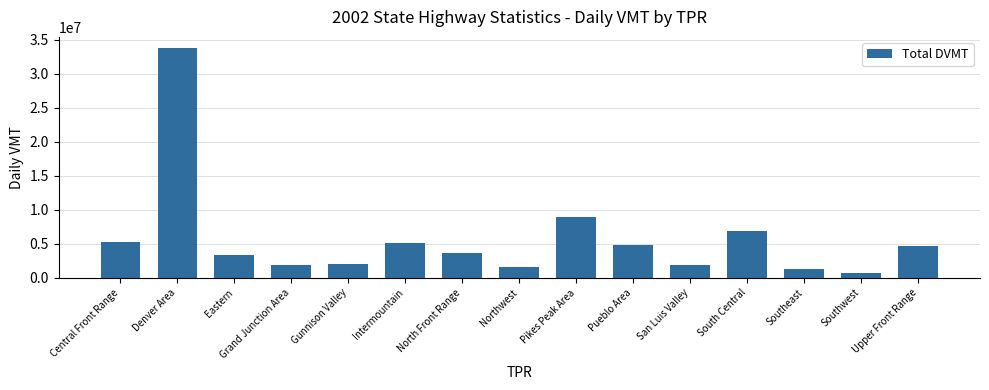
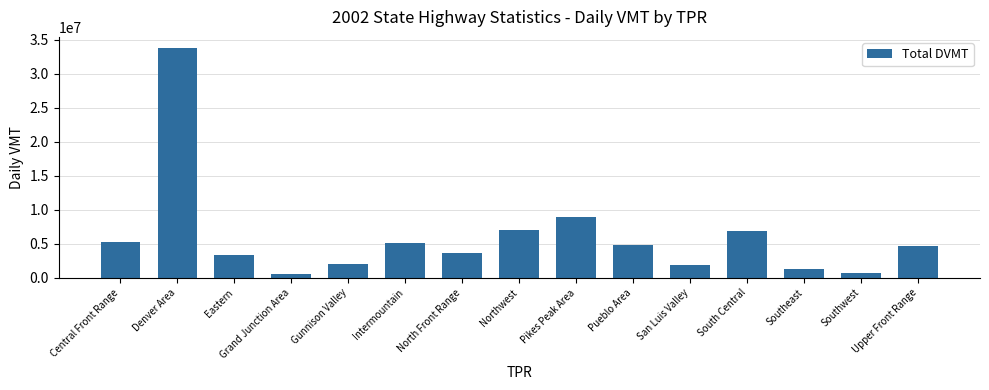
  {
    "Central Front Range": 5000000,
    "Denver Area": 34000000,
    "Eastern": 3000000,
-   "Grand Junction Area": 2000000,
+   "Grand Junction Area": 1000000,
    "Gunnison Valley": 2000000,
    "Intermountain": 5000000,
    "North Front Range": 4000000,
-   "Northwest": 2000000,
+   "Northwest": 7000000,
    "Pikes Peak Area": 9000000,
    "Pueblo Area": 5000000,
    "San Luis Valley": 2000000,
    "South Central": 7000000,
    "Southeast": 1000000,
    "Southwest": 1000000,
    "Upper Front Range": 5000000
  }
